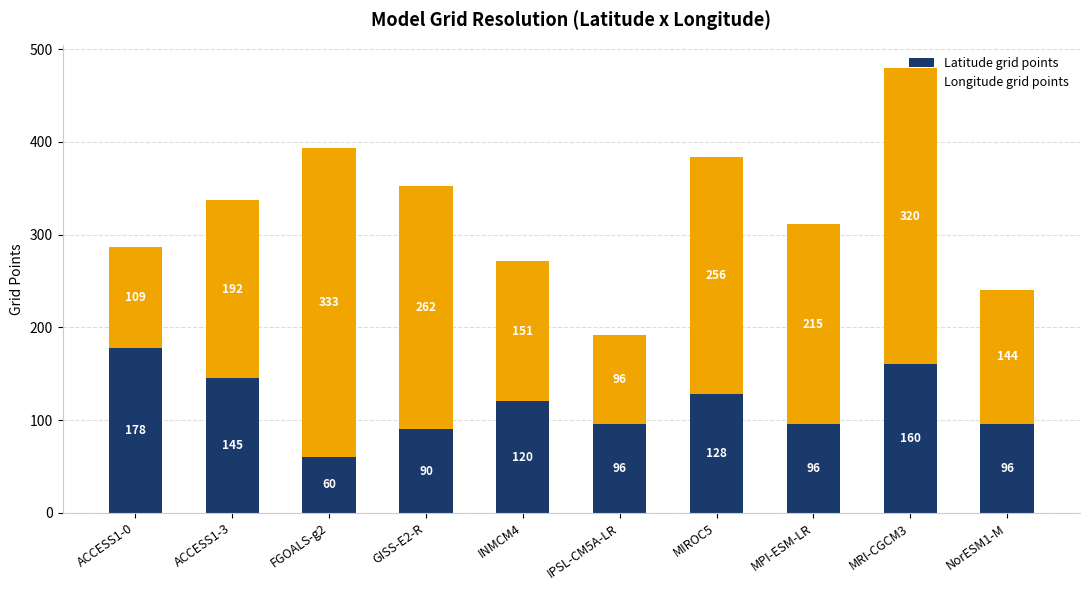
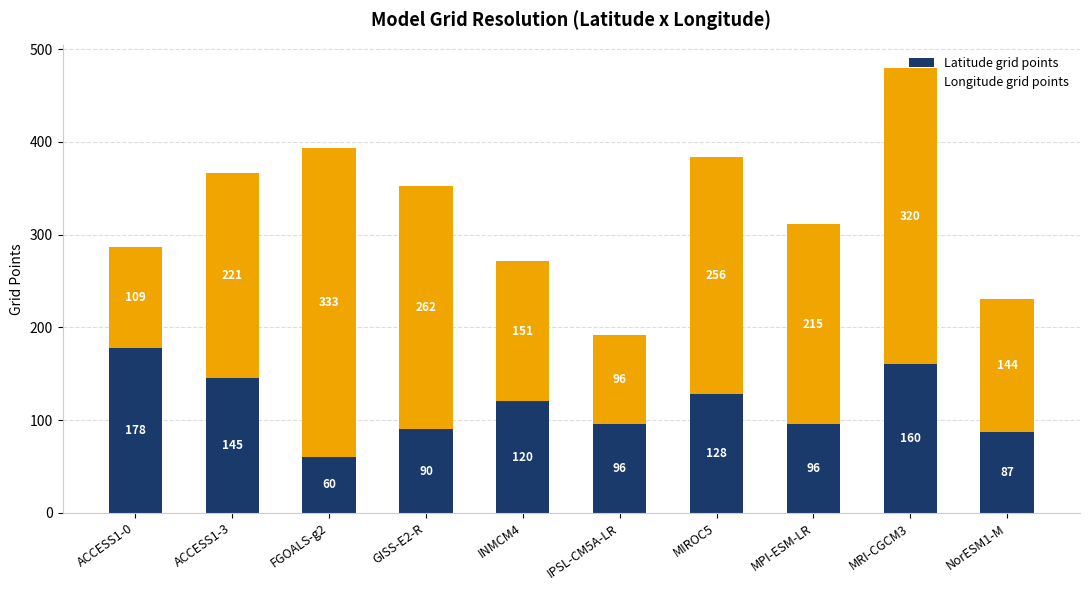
  {
    "Latitude grid points": {
      "ACCESS1-0": 178,
      "ACCESS1-3": 145,
      "FGOALS-g2": 60,
      "GISS-E2-R": 90,
      "INMCM4": 120,
      "IPSL-CM5A-LR": 96,
      "MIROC5": 128,
      "MPI-ESM-LR": 96,
      "MRI-CGCM3": 160,
-     "NorESM1-M": 96
+     "NorESM1-M": 87
    },
    "Longitude grid points": {
      "ACCESS1-0": 109,
-     "ACCESS1-3": 192,
+     "ACCESS1-3": 221,
      "FGOALS-g2": 333,
      "GISS-E2-R": 262,
      "INMCM4": 151,
      "IPSL-CM5A-LR": 96,
      "MIROC5": 256,
      "MPI-ESM-LR": 215,
      "MRI-CGCM3": 320,
      "NorESM1-M": 144
    }
  }
